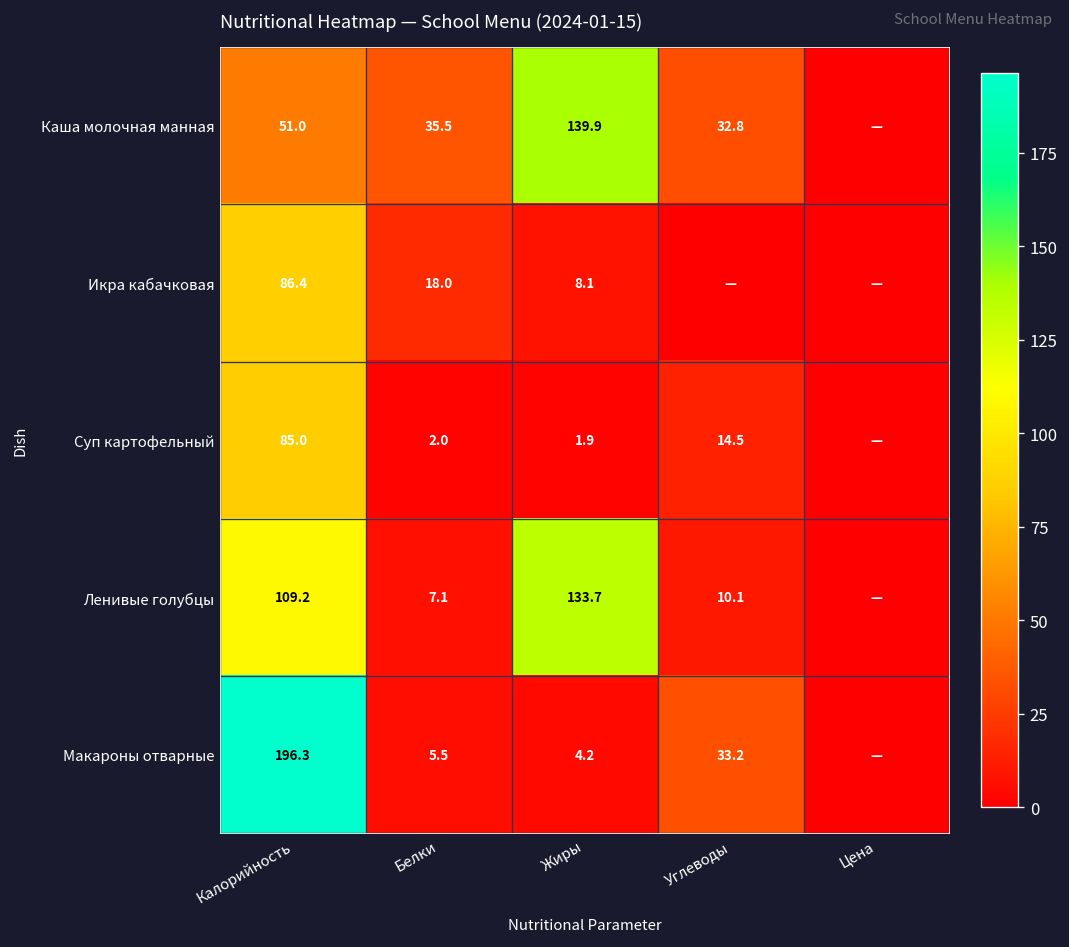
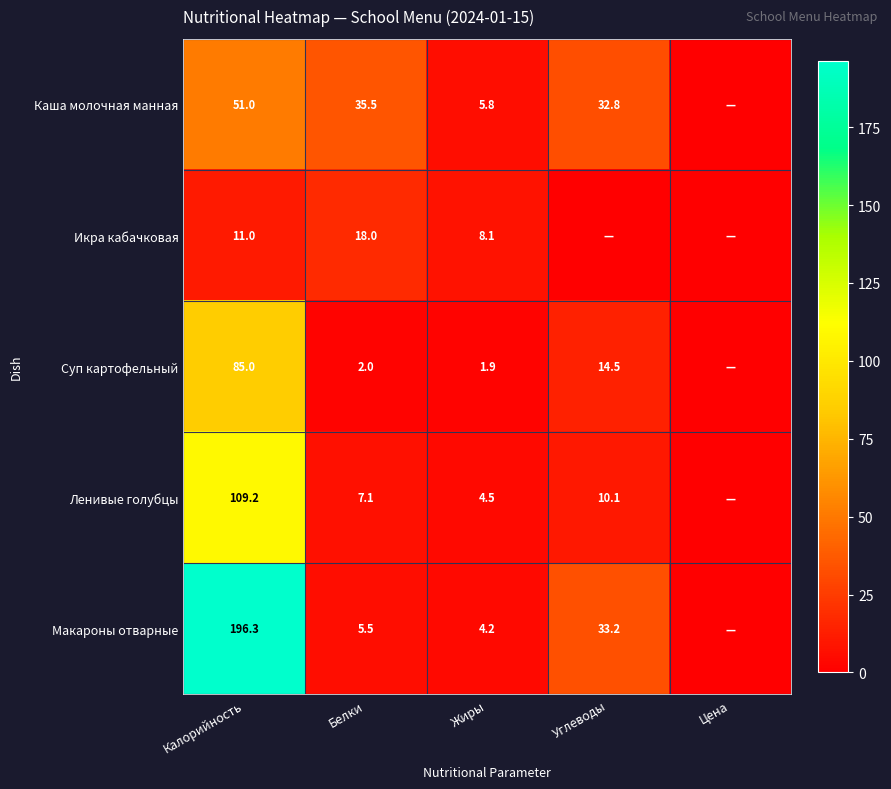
  {
    "Каша молочная манная": {
      "Калорийность": 51.0,
      "Белки": 35.5,
-     "Жиры": 139.9,
+     "Жиры": 5.8,
      "Углеводы": 32.8
    },
    "Икра кабачковая": {
-     "Калорийность": 86.4,
+     "Калорийность": 11.0,
      "Белки": 18.0,
      "Жиры": 8.1
    },
    "Суп картофельный": {
      "Калорийность": 85.0,
      "Белки": 2.0,
      "Жиры": 1.9,
      "Углеводы": 14.5
    },
    "Ленивые голубцы": {
      "Калорийность": 109.2,
      "Белки": 7.1,
-     "Жиры": 133.7,
+     "Жиры": 4.5,
      "Углеводы": 10.1
    },
    "Макароны отварные": {
      "Калорийность": 196.3,
      "Белки": 5.5,
      "Жиры": 4.2,
      "Углеводы": 33.2
    }
  }
